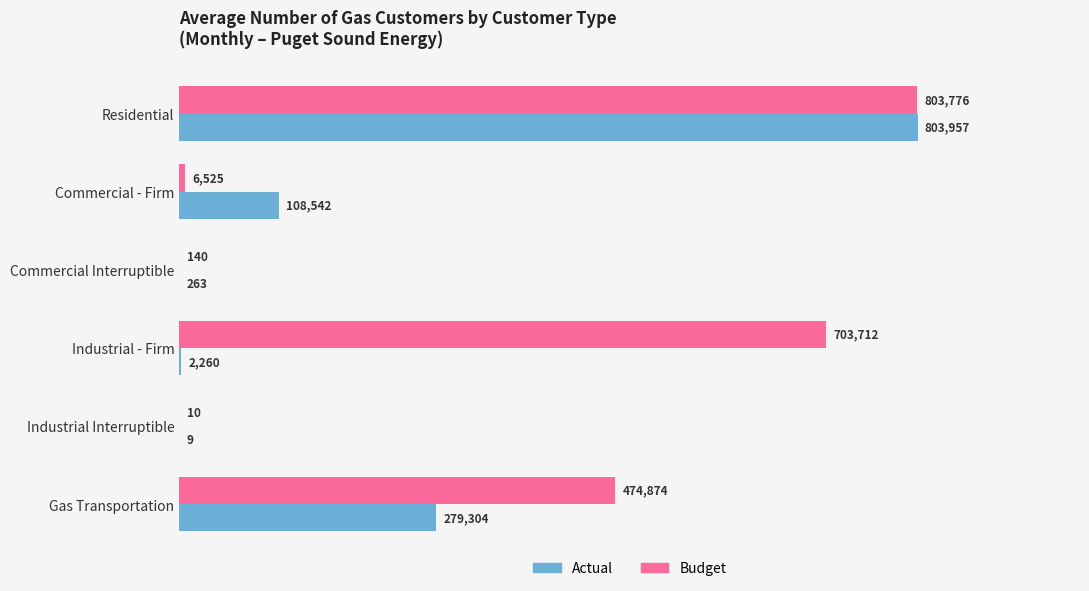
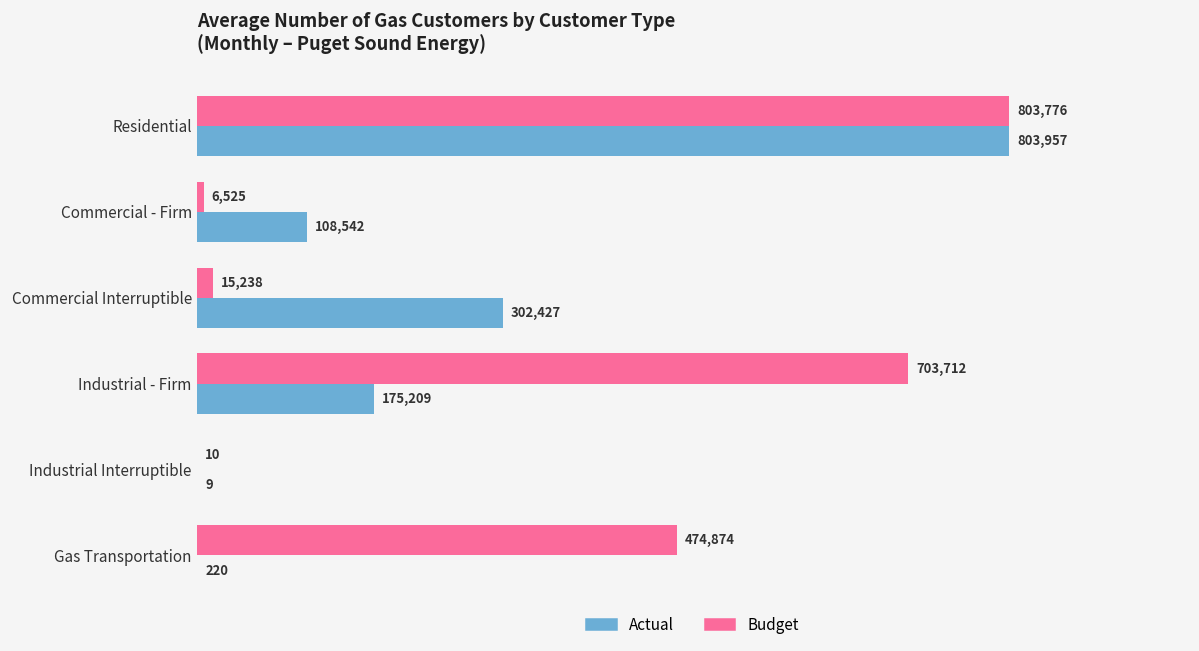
  {
    "Actual": {
      "Residential": "803,957",
      "Commercial - Firm": "108,542",
-     "Commercial Interruptible": "263",
-     "Industrial - Firm": "2,260",
+     "Commercial Interruptible": "302,427",
+     "Industrial - Firm": "175,209",
      "Industrial Interruptible": "9",
-     "Gas Transportation": "279,304"
+     "Gas Transportation": "220"
    },
    "Budget": {
      "Residential": "803,776",
      "Commercial - Firm": "6,525",
-     "Commercial Interruptible": "140",
+     "Commercial Interruptible": "15,238",
      "Industrial - Firm": "703,712",
      "Industrial Interruptible": "10",
      "Gas Transportation": "474,874"
    }
  }
